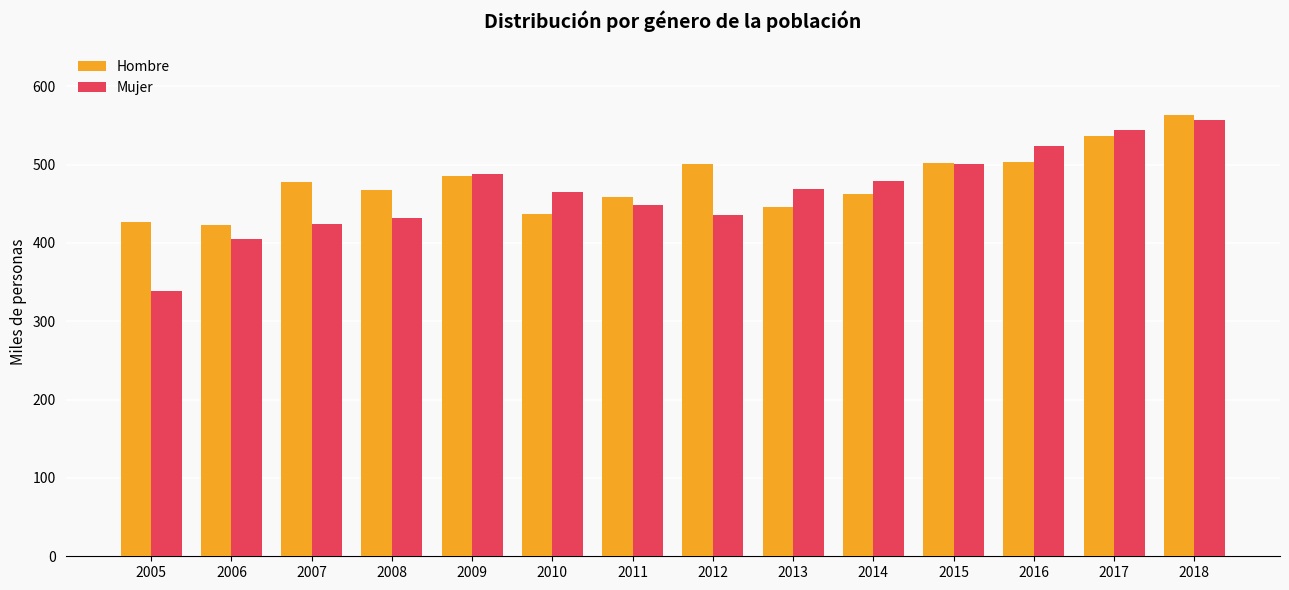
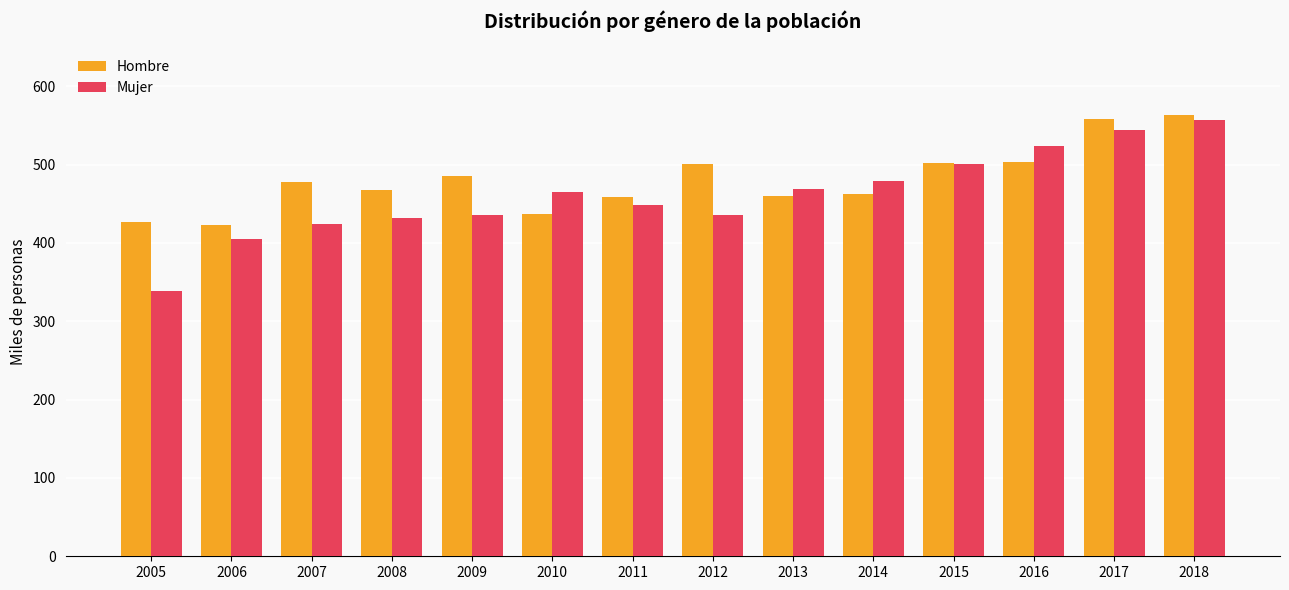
  {
    "Hombre": {
      "2005": 430,
      "2006": 420,
      "2007": 480,
      "2008": 470,
      "2009": 490,
      "2010": 440,
      "2011": 460,
      "2012": 500,
-     "2013": 450,
+     "2013": 460,
      "2014": 460,
      "2015": 500,
      "2016": 500,
-     "2017": 540,
+     "2017": 560,
      "2018": 560
    },
    "Mujer": {
      "2005": 340,
      "2006": 400,
      "2007": 420,
      "2008": 430,
-     "2009": 490,
+     "2009": 440,
      "2010": 460,
      "2011": 450,
      "2012": 440,
      "2013": 470,
      "2014": 480,
      "2015": 500,
      "2016": 520,
      "2017": 540,
      "2018": 560
    }
  }
